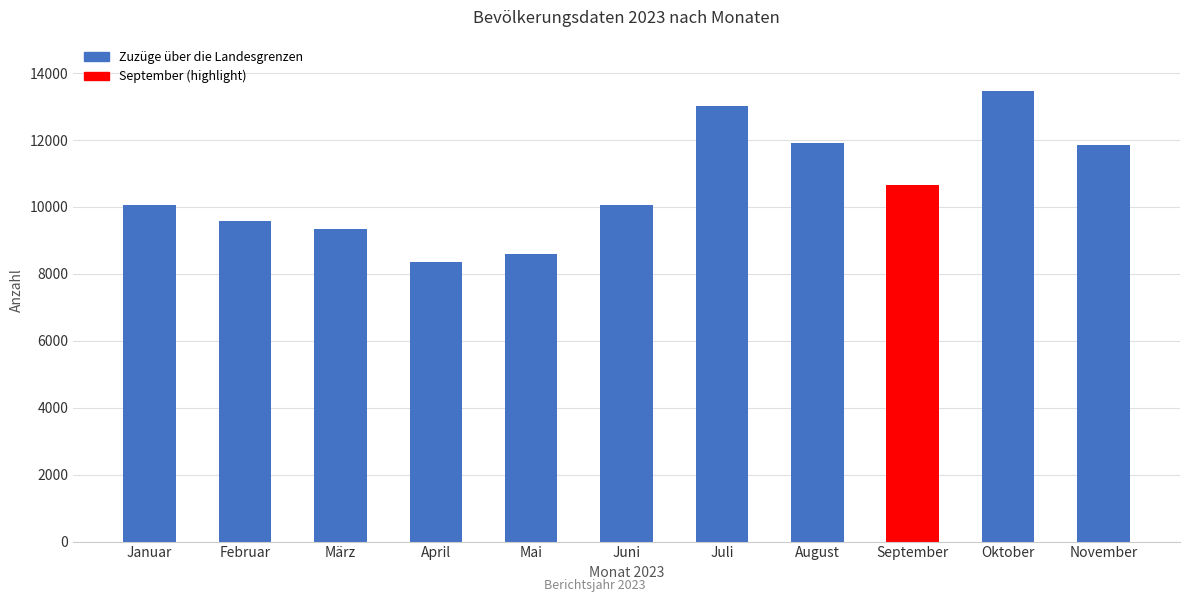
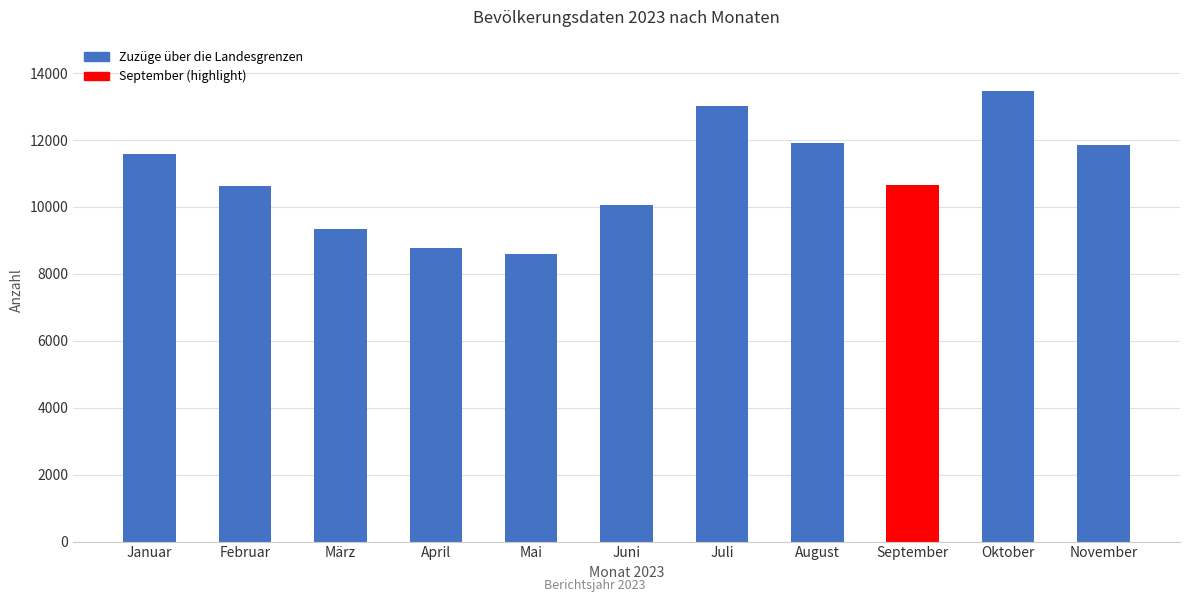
  {
-   "Januar": 10100,
-   "Februar": 9600,
+   "Januar": 11600,
+   "Februar": 10600,
    "März": 9300,
-   "April": 8400,
+   "April": 8800,
    "Mai": 8600,
    "Juni": 10100,
    "Juli": 13000,
    "August": 11900,
    "September": 10600,
    "Oktober": 13500,
    "November": 11900
  }
